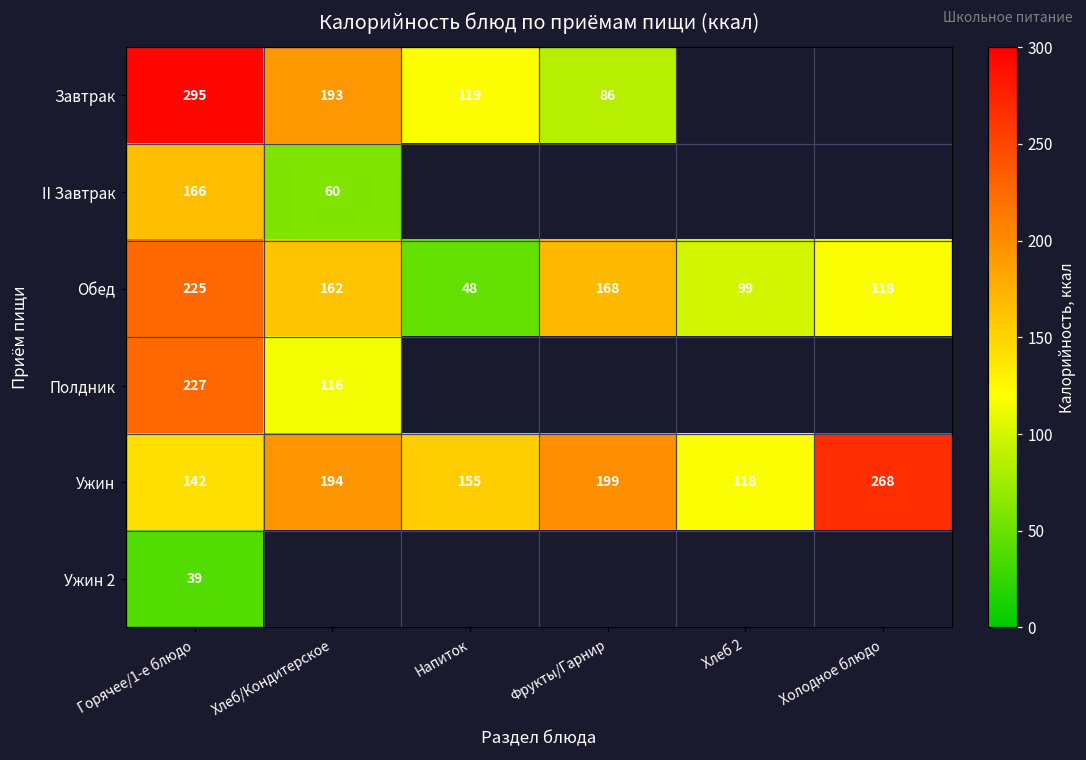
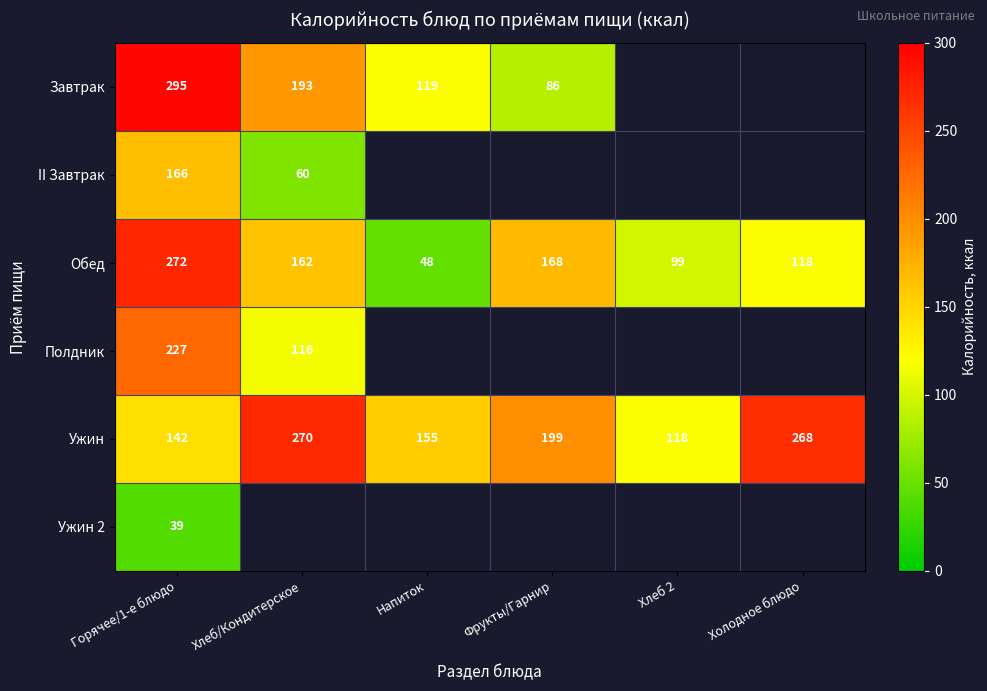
  {
    "Завтрак": {
      "Горячее/1-е блюдо": 295,
      "Хлеб/Кондитерское": 193,
      "Напиток": 119,
      "Фрукты/Гарнир": 86
    },
    "II Завтрак": {
      "Горячее/1-е блюдо": 166,
      "Хлеб/Кондитерское": 60
    },
    "Обед": {
-     "Горячее/1-е блюдо": 225,
+     "Горячее/1-е блюдо": 272,
      "Хлеб/Кондитерское": 162,
      "Напиток": 48,
      "Фрукты/Гарнир": 168,
      "Хлеб 2": 99,
      "Холодное блюдо": 118
    },
    "Полдник": {
      "Горячее/1-е блюдо": 227,
      "Хлеб/Кондитерское": 116
    },
    "Ужин": {
      "Горячее/1-е блюдо": 142,
-     "Хлеб/Кондитерское": 194,
+     "Хлеб/Кондитерское": 270,
      "Напиток": 155,
      "Фрукты/Гарнир": 199,
      "Хлеб 2": 118,
      "Холодное блюдо": 268
    },
    "Ужин 2": {
      "Горячее/1-е блюдо": 39
    }
  }
